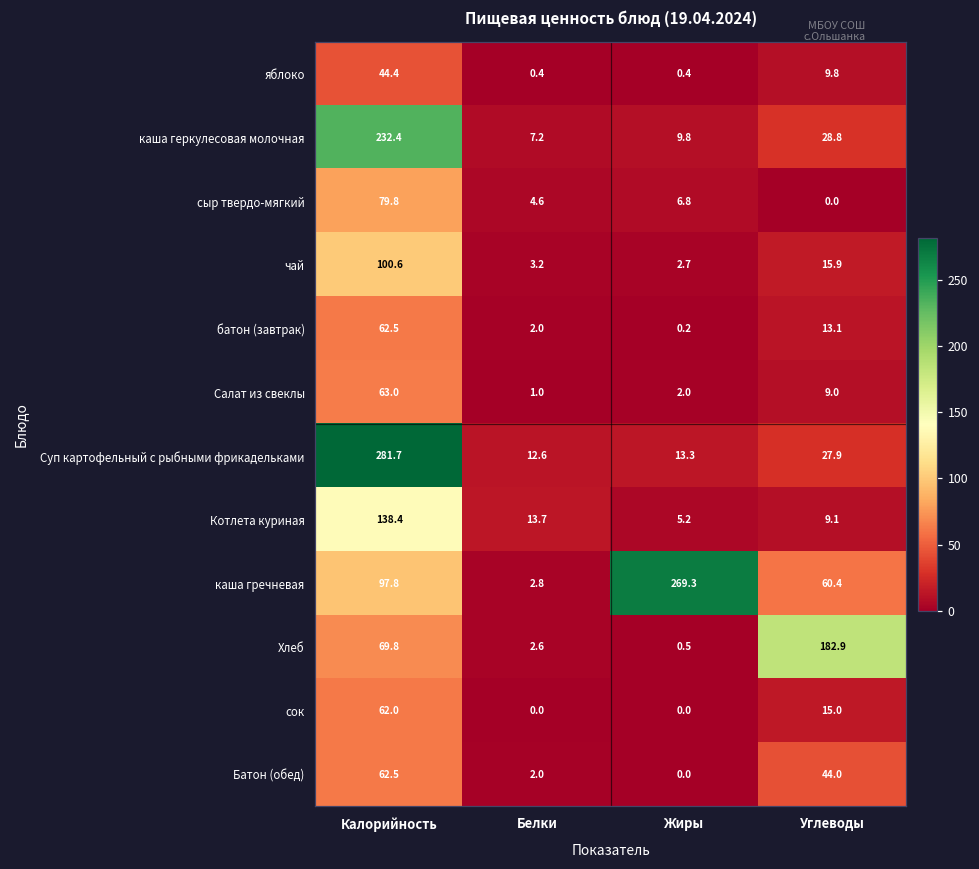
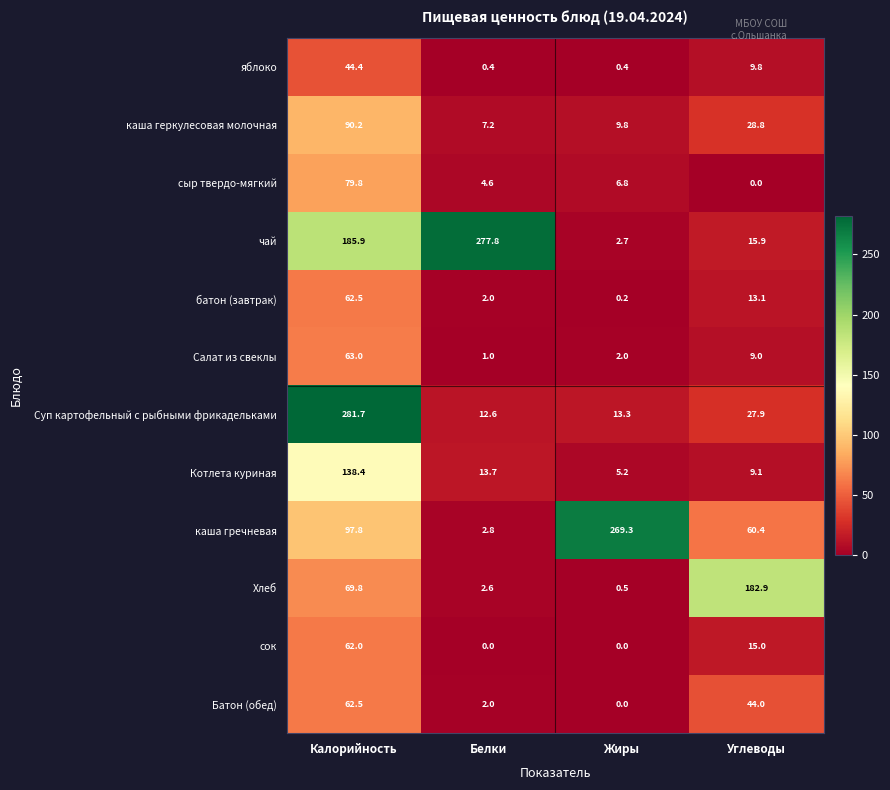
  {
    "яблоко": {
      "Калорийность": 44.4,
      "Белки": 0.4,
      "Жиры": 0.4,
      "Углеводы": 9.8
    },
    "каша геркулесовая молочная": {
-     "Калорийность": 232.4,
+     "Калорийность": 90.2,
      "Белки": 7.2,
      "Жиры": 9.8,
      "Углеводы": 28.8
    },
    "сыр твердо-мягкий": {
      "Калорийность": 79.8,
      "Белки": 4.6,
      "Жиры": 6.8,
      "Углеводы": 0.0
    },
    "чай": {
-     "Калорийность": 100.6,
-     "Белки": 3.2,
+     "Калорийность": 185.9,
+     "Белки": 277.8,
      "Жиры": 2.7,
      "Углеводы": 15.9
    },
    "батон (завтрак)": {
      "Калорийность": 62.5,
      "Белки": 2.0,
      "Жиры": 0.2,
      "Углеводы": 13.1
    },
    "Салат из свеклы": {
      "Калорийность": 63.0,
      "Белки": 1.0,
      "Жиры": 2.0,
      "Углеводы": 9.0
    },
    "Суп картофельный с рыбными фрикадельками": {
      "Калорийность": 281.7,
      "Белки": 12.6,
      "Жиры": 13.3,
      "Углеводы": 27.9
    },
    "Котлета куриная": {
      "Калорийность": 138.4,
      "Белки": 13.7,
      "Жиры": 5.2,
      "Углеводы": 9.1
    },
    "каша гречневая": {
      "Калорийность": 97.8,
      "Белки": 2.8,
      "Жиры": 269.3,
      "Углеводы": 60.4
    },
    "Хлеб": {
      "Калорийность": 69.8,
      "Белки": 2.6,
      "Жиры": 0.5,
      "Углеводы": 182.9
    },
    "сок": {
      "Калорийность": 62.0,
      "Белки": 0.0,
      "Жиры": 0.0,
      "Углеводы": 15.0
    },
    "Батон (обед)": {
      "Калорийность": 62.5,
      "Белки": 2.0,
      "Жиры": 0.0,
      "Углеводы": 44.0
    }
  }
